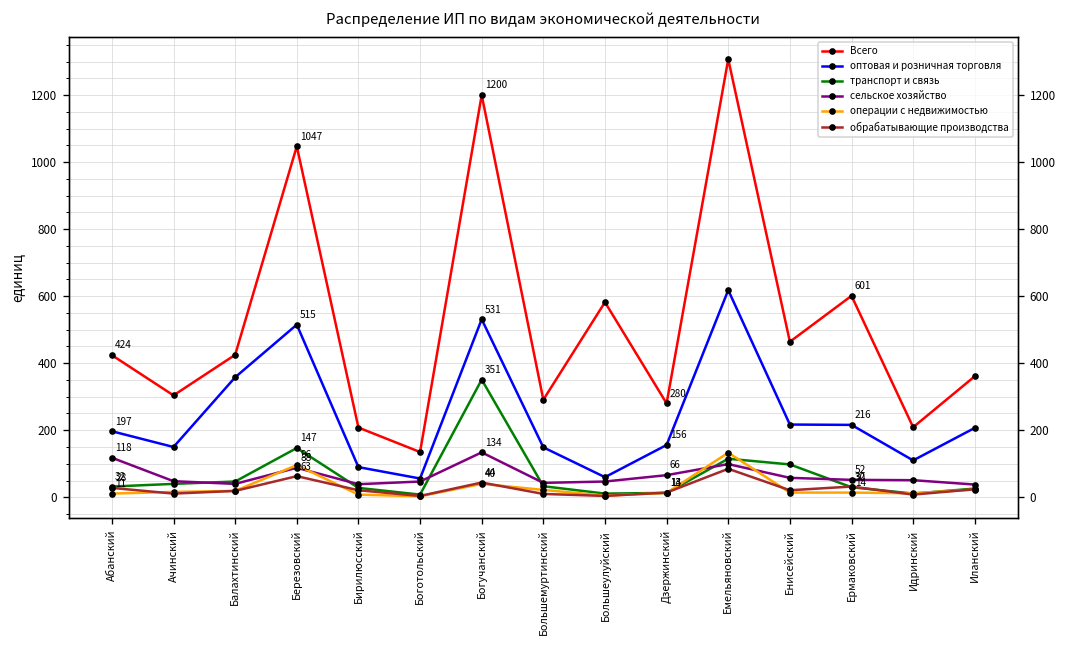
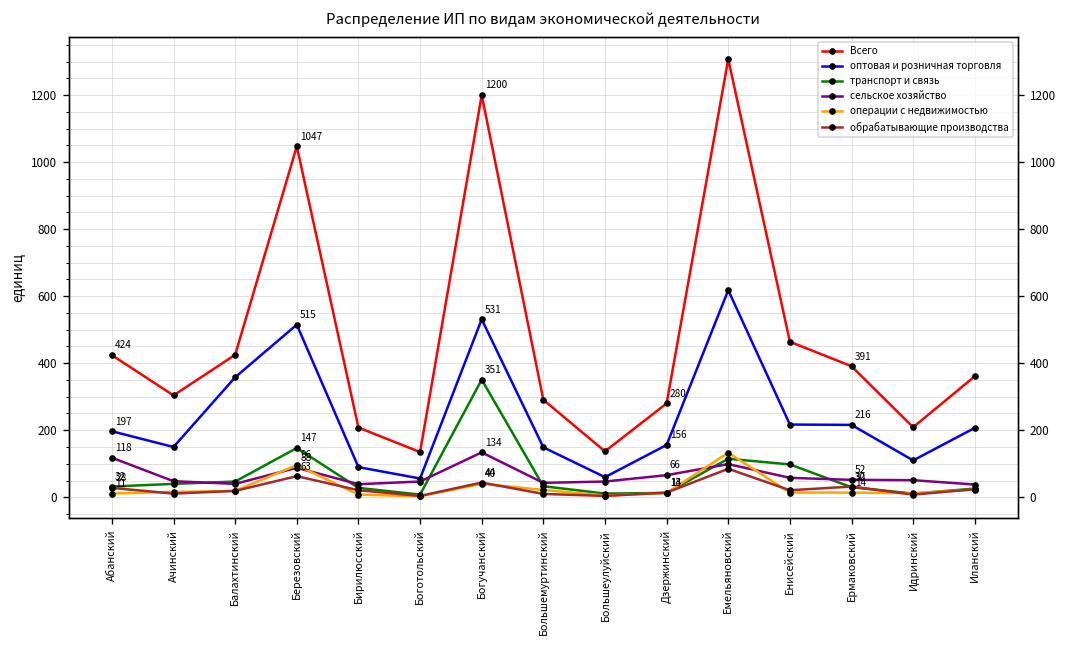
  {
    "Всего": {
      "Абанский": 424,
      "Березовский": 1047,
      "Богучанский": 1200,
-     "Большеулуйский": 580,
+     "Большеулуйский": 140,
      "Дзержинский": 280,
-     "Ермаковский": 601
+     "Ермаковский": 391
    },
    "оптовая и розничная торговля": {
      "Абанский": 197,
      "Березовский": 515,
      "Богучанский": 531,
      "Дзержинский": 156,
      "Ермаковский": 216
    },
    "транспорт и связь": {
      "Березовский": 147,
      "Богучанский": 351
    },
    "сельское хозяйство": {
      "Абанский": 118,
      "Богучанский": 134,
      "Дзержинский": 66
    },
    "операции с недвижимостью": {
      "Бирилюсский": 10,
      "Большемуртинский": 20,
      "Емельяновский": 130
    },
    "обрабатывающие производства": {
      "Большемуртинский": 10,
      "Емельяновский": 90
    }
  }
